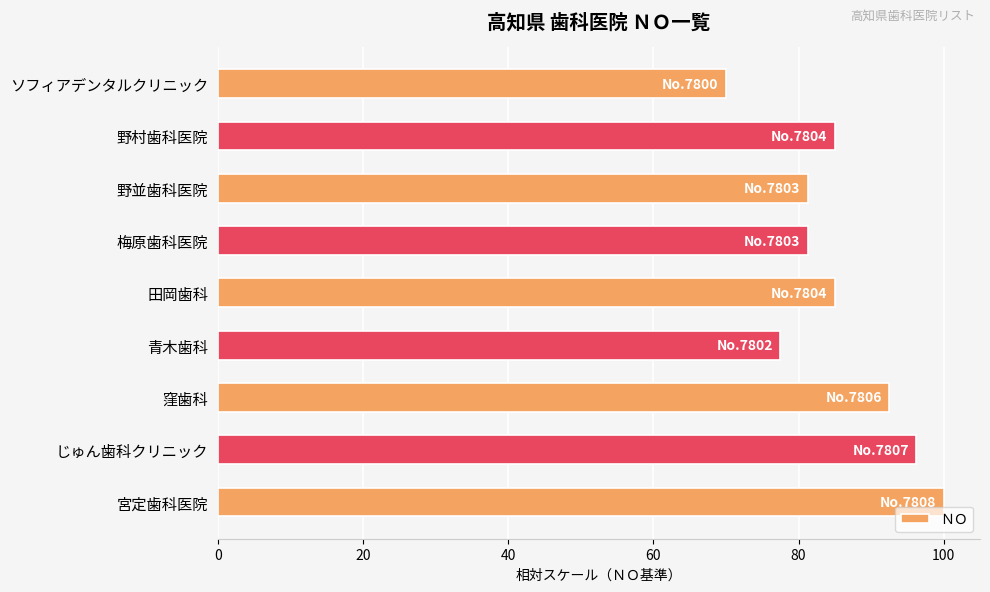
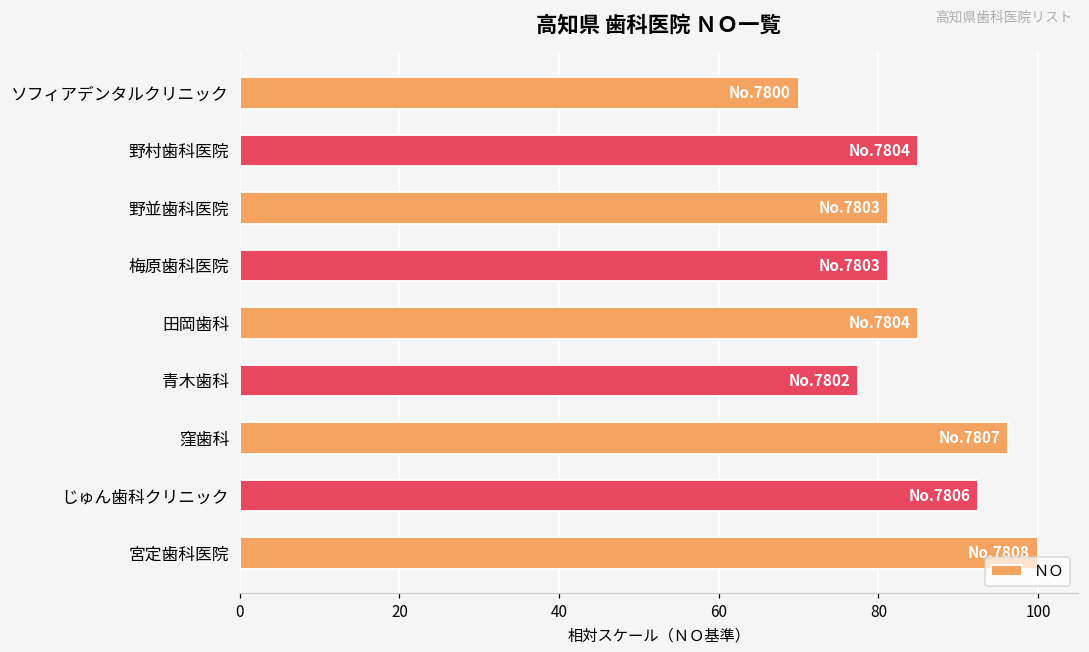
  {
-   "窪歯科": 7806,
-   "じゅん歯科クリニック": 7807
+   "窪歯科": 7807,
+   "じゅん歯科クリニック": 7806
  }
